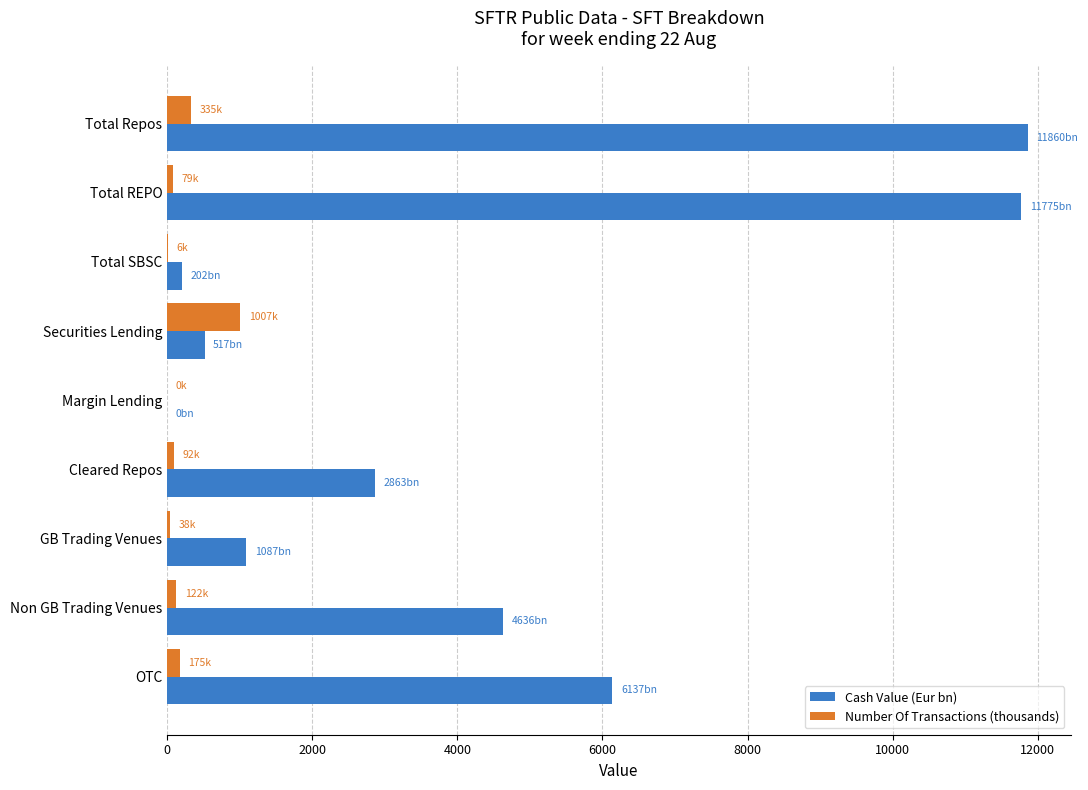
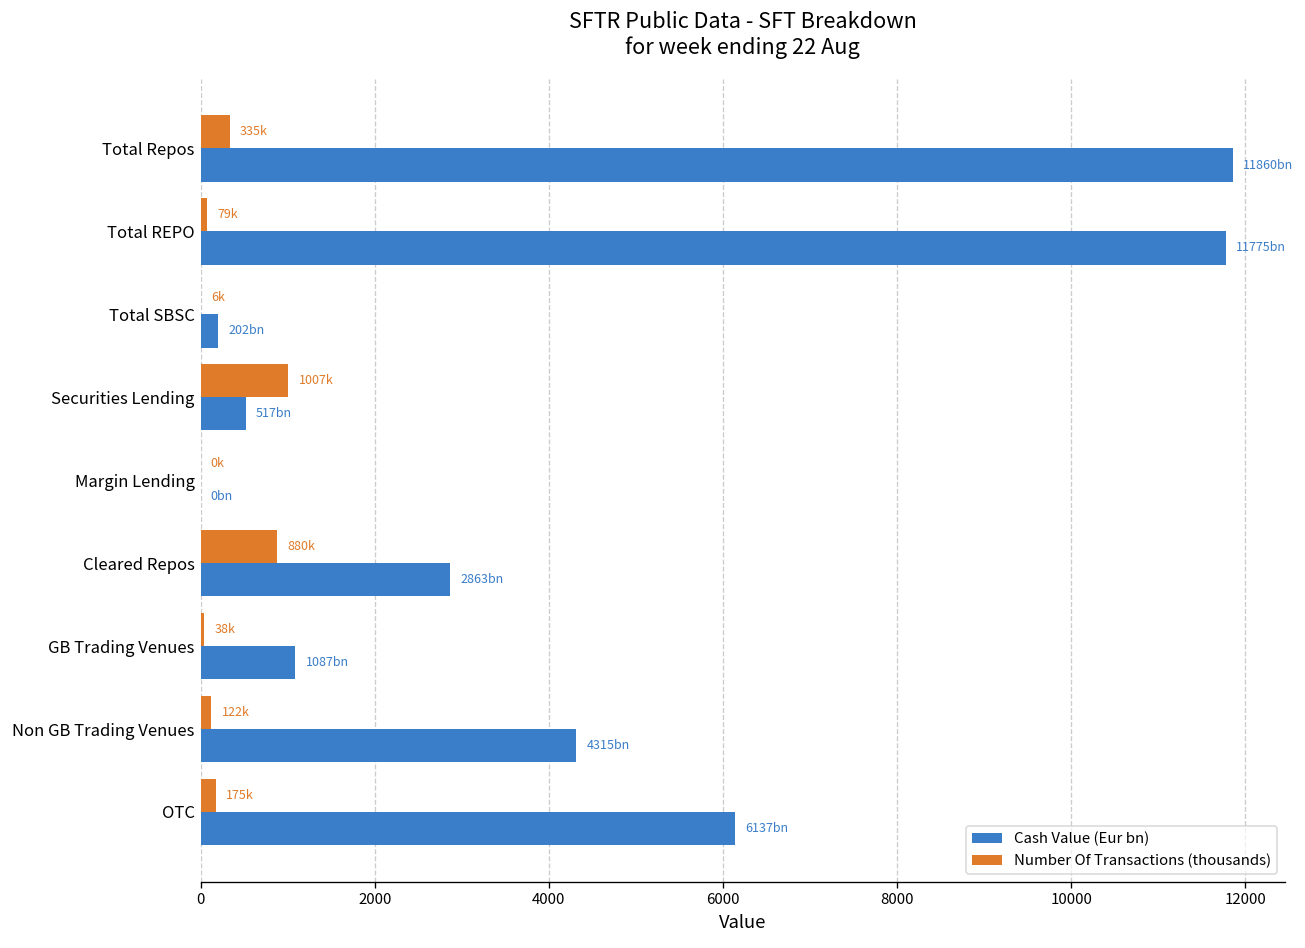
  {
    "Cash Value (Eur bn)": {
      "Total Repos": "11860",
      "Total REPO": "11775",
      "Total SBSC": "202",
      "Securities Lending": "517",
      "Margin Lending": "0",
      "Cleared Repos": "2863",
      "GB Trading Venues": "1087",
-     "Non GB Trading Venues": "4636",
+     "Non GB Trading Venues": "4315",
      "OTC": "6137"
    },
    "Number Of Transactions (thousands)": {
      "Total Repos": "335k",
      "Total REPO": "79k",
      "Total SBSC": "6k",
      "Securities Lending": "1007k",
      "Margin Lending": "0k",
-     "Cleared Repos": "92k",
+     "Cleared Repos": "880k",
      "GB Trading Venues": "38k",
      "Non GB Trading Venues": "122k",
      "OTC": "175k"
    }
  }
